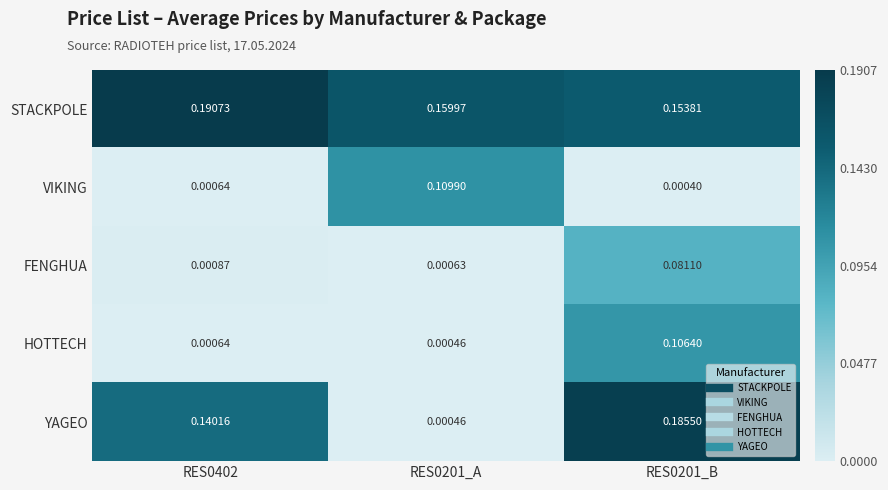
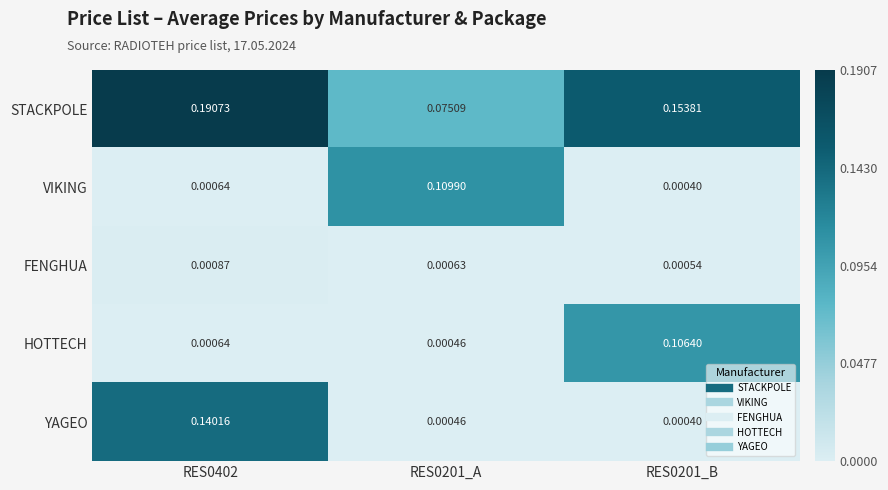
  {
    "STACKPOLE": {
      "RES0402": 0.19073,
-     "RES0201_A": 0.15997,
+     "RES0201_A": 0.07509,
      "RES0201_B": 0.15381
    },
    "VIKING": {
      "RES0402": 0.00064,
      "RES0201_A": 0.10990,
      "RES0201_B": 0.00040
    },
    "FENGHUA": {
      "RES0402": 0.00087,
      "RES0201_A": 0.00063,
-     "RES0201_B": 0.08110
+     "RES0201_B": 0.00054
    },
    "HOTTECH": {
      "RES0402": 0.00064,
      "RES0201_A": 0.00046,
      "RES0201_B": 0.10640
    },
    "YAGEO": {
      "RES0402": 0.14016,
      "RES0201_A": 0.00046,
-     "RES0201_B": 0.18550
+     "RES0201_B": 0.00040
    }
  }
